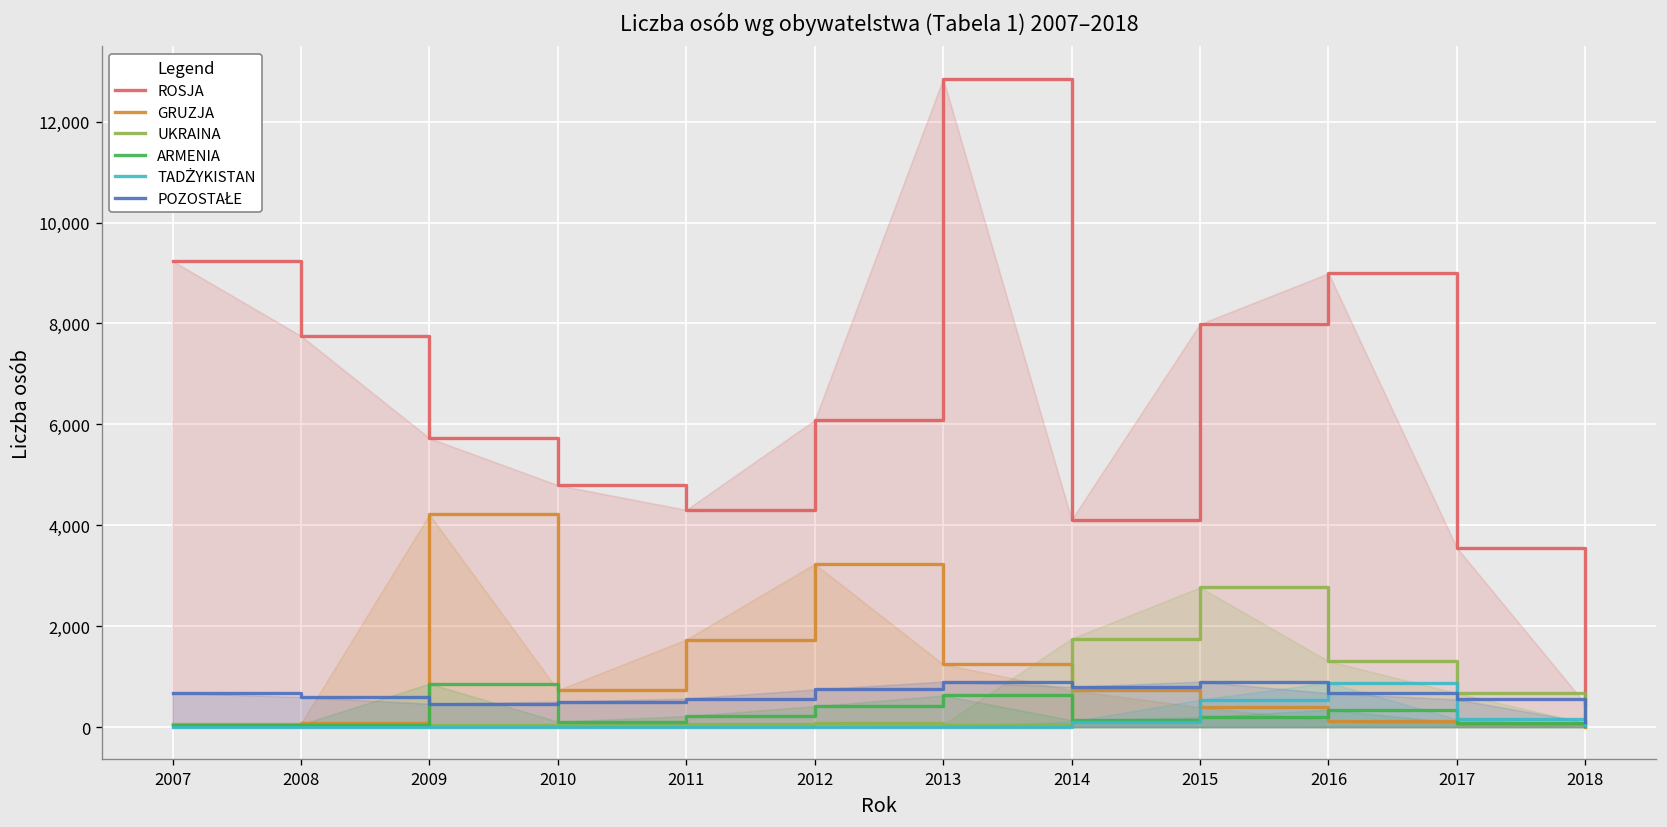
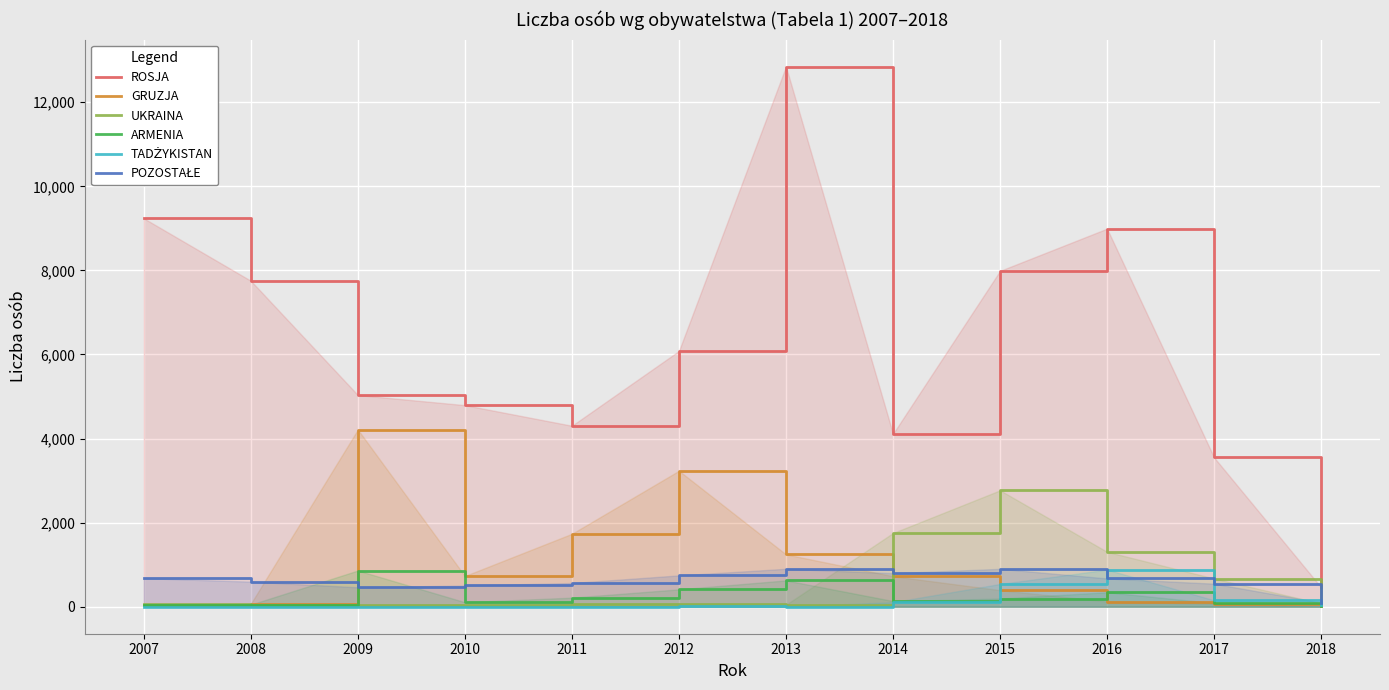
  {
    "ROSJA": {
      "2007": "9,200",
      "2008": "7,800",
-     "2009": "5,700",
+     "2009": "5,000",
      "2010": "4,800",
      "2011": "4,300",
      "2012": "6,100",
      "2013": "12,800",
      "2014": "4,100",
      "2015": "8,000",
      "2016": "9,000",
      "2017": "3,600",
      "2018": "500"
    },
    "GRUZJA": {
      "2009": "4,200",
      "2010": "700",
      "2011": "1,700",
      "2012": "3,200",
      "2013": "1,200",
      "2014": "700",
      "2015": "400",
      "2016": "100"
    },
    "UKRAINA": {
      "2011": "100",
      "2012": "100",
      "2014": "1,800",
      "2015": "2,800",
      "2016": "1,300",
      "2017": "700"
    },
    "ARMENIA": {
      "2009": "900",
      "2010": "100",
      "2011": "200",
      "2012": "400",
      "2013": "600",
      "2015": "200",
      "2016": "300"
    },
    "TADŻYKISTAN": {
      "2011": "0",
      "2012": "0",
      "2015": "500",
      "2016": "900",
      "2017": "200"
    },
    "POZOSTAŁE": {
      "2007": "700",
      "2008": "600",
      "2009": "500",
      "2010": "500",
      "2011": "600",
      "2012": "700",
      "2013": "900",
      "2014": "800",
      "2015": "900",
      "2016": "700",
      "2017": "500"
    }
  }
